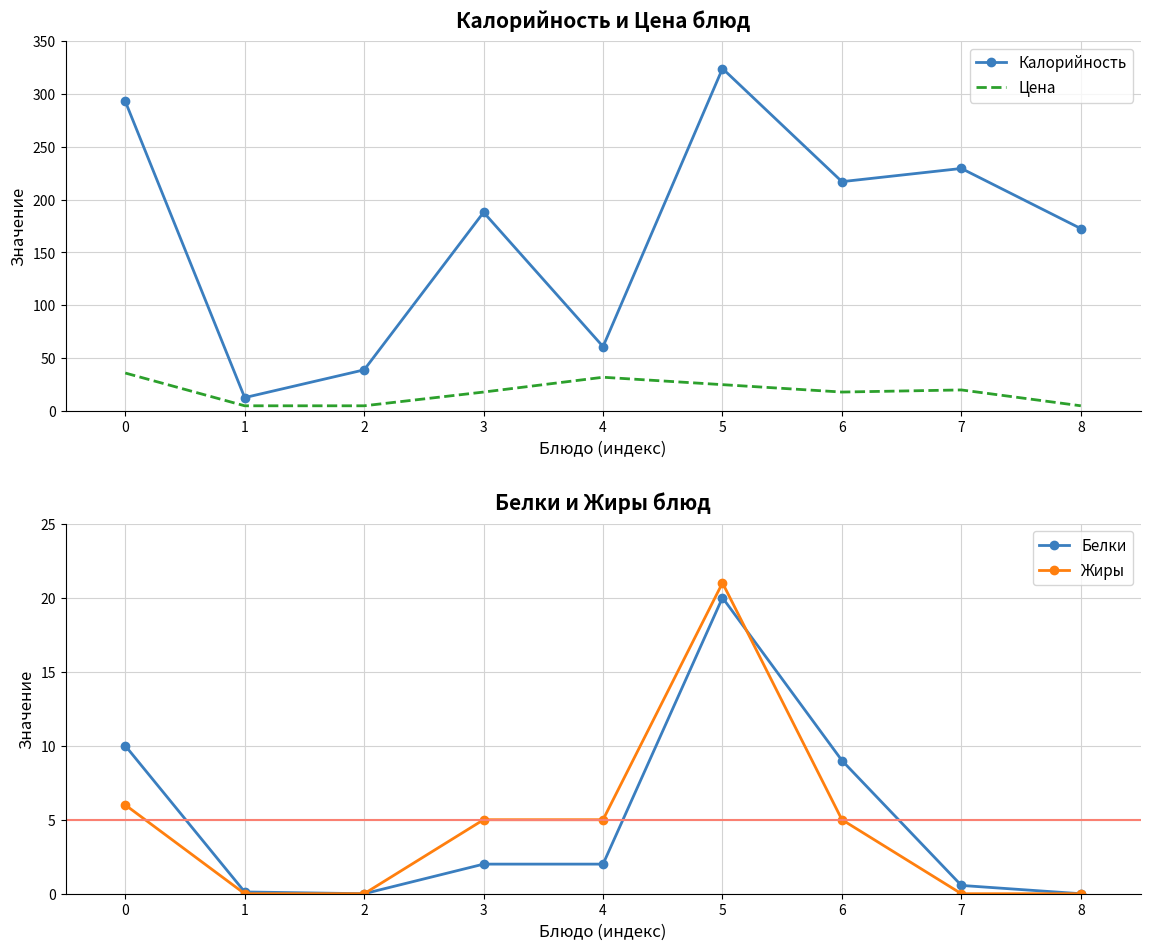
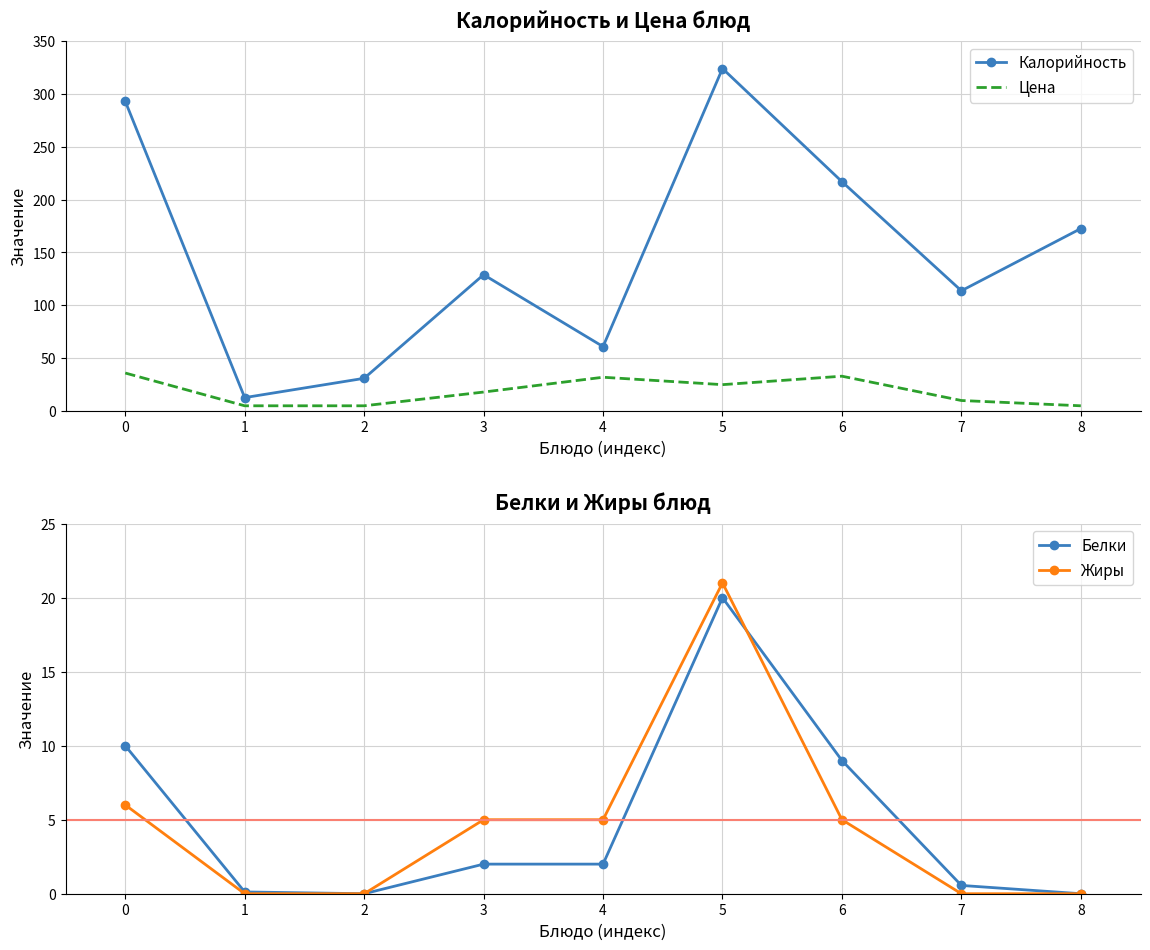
  {
    "Калорийность и Цена блюд": {
      "Калорийность": {
        "0": 293,
        "1": 13,
-       "2": 39,
-       "3": 188,
+       "2": 31,
+       "3": 129,
        "4": 61,
        "5": 324,
        "6": 217,
-       "7": 229,
+       "7": 114,
        "8": 173
      },
      "Цена": {
        "0": 36,
        "1": 5,
        "2": 5,
        "3": 18,
        "4": 32,
        "5": 25,
-       "6": 18,
-       "7": 20,
+       "6": 33,
+       "7": 10,
        "8": 5
      }
    },
    "Белки и Жиры блюд": {
      "Белки": {
        "0": 10.0,
        "3": 2.0,
        "4": 2.0,
        "5": 20.0,
        "6": 9.0,
        "7": 0.6
      },
      "Жиры": {
        "0": 6.0,
        "3": 5.0,
        "4": 5.0,
        "5": 21.0,
        "6": 5.0,
        "7": 0.0
      }
    }
  }
